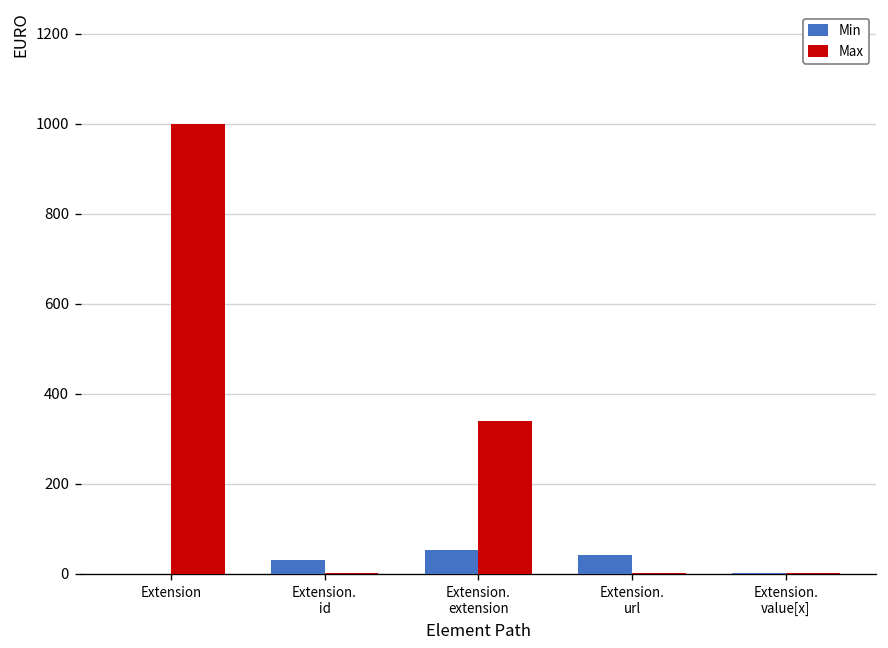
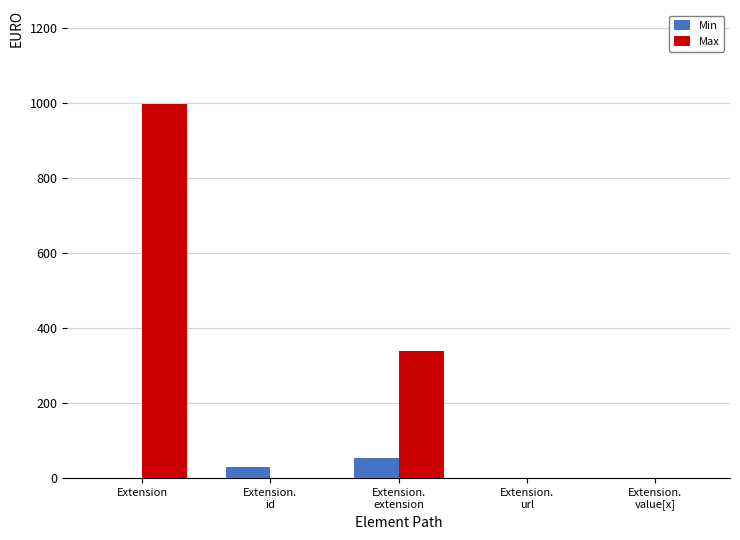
  {
    "Min": {
      "Extension": 0,
      "Extension. id": 30,
      "Extension. extension": 50,
-     "Extension. url": 40
+     "Extension. url": 0
    },
    "Max": {
      "Extension": 1000,
      "Extension. extension": 340
    }
  }
